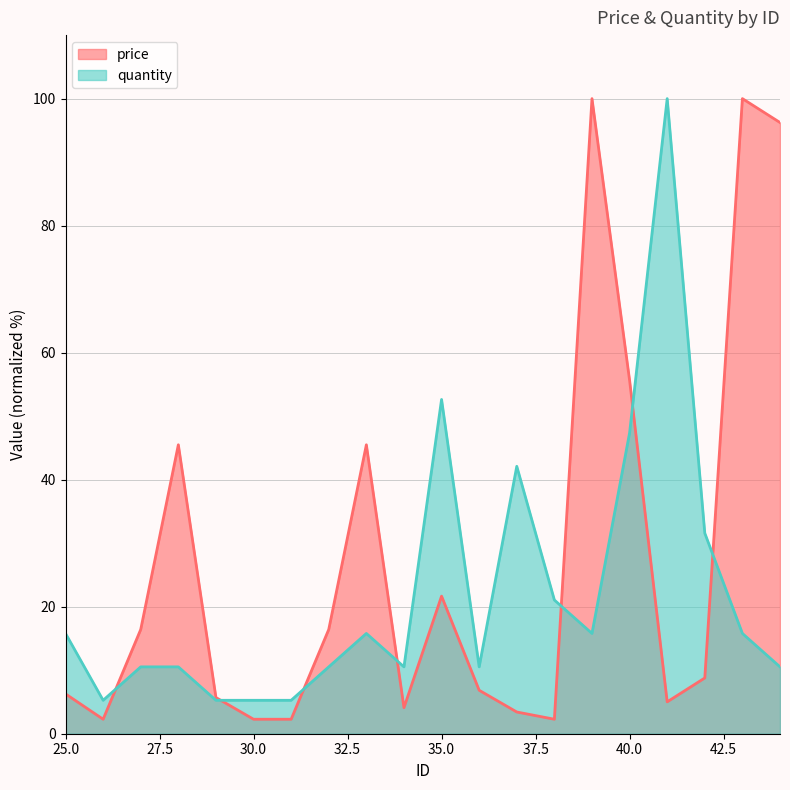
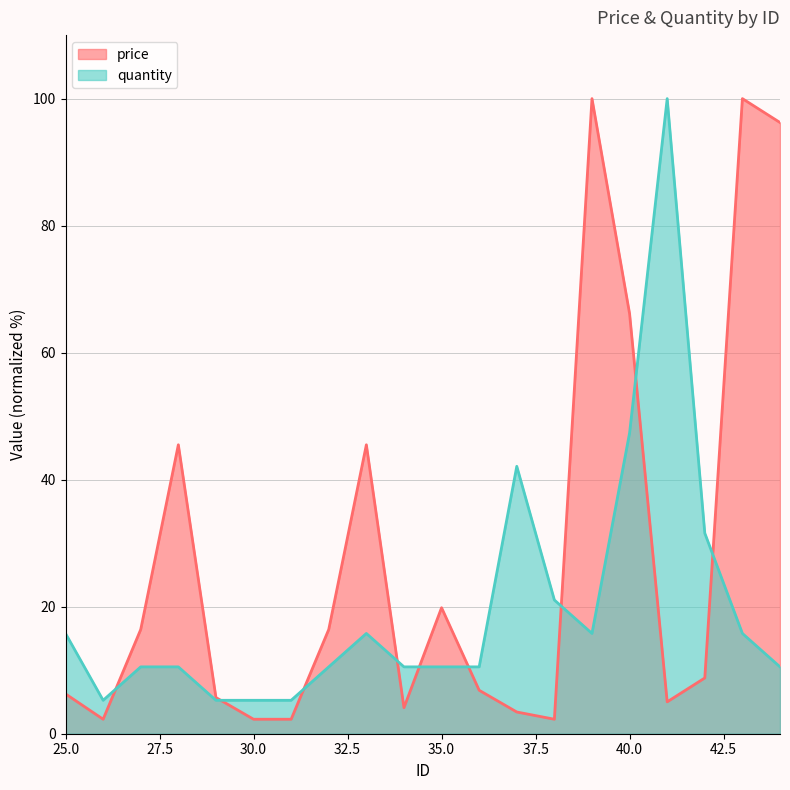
  {
    "price": {
      "25.0": 6,
      "30.0": 2,
-     "35.0": 22,
-     "40.0": 56
+     "35.0": 20,
+     "40.0": 66
    },
    "quantity": {
      "25.0": 16,
      "30.0": 5,
-     "35.0": 53,
+     "35.0": 11,
      "40.0": 47
    }
  }
